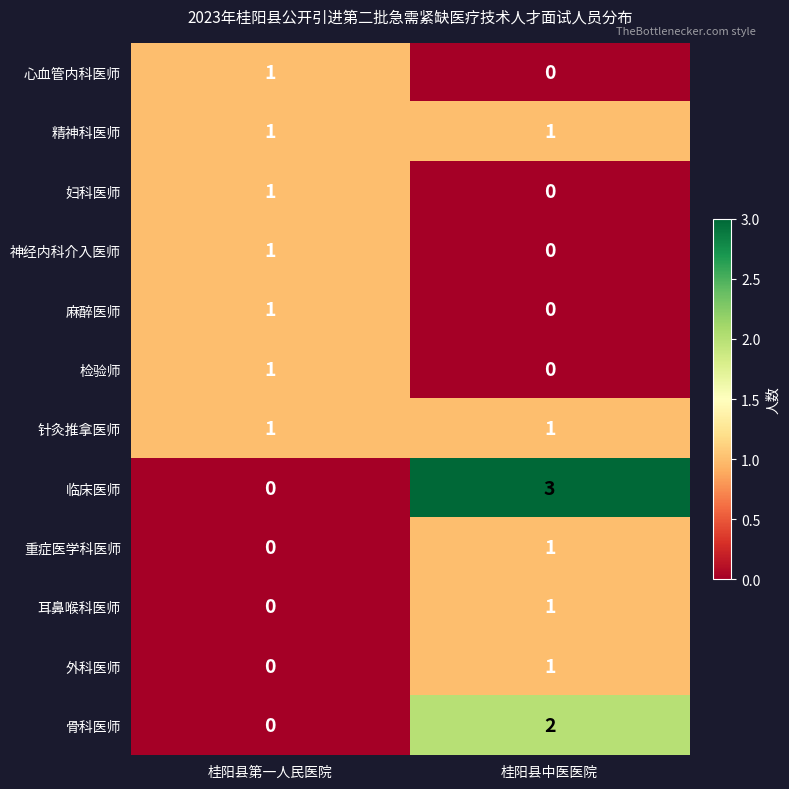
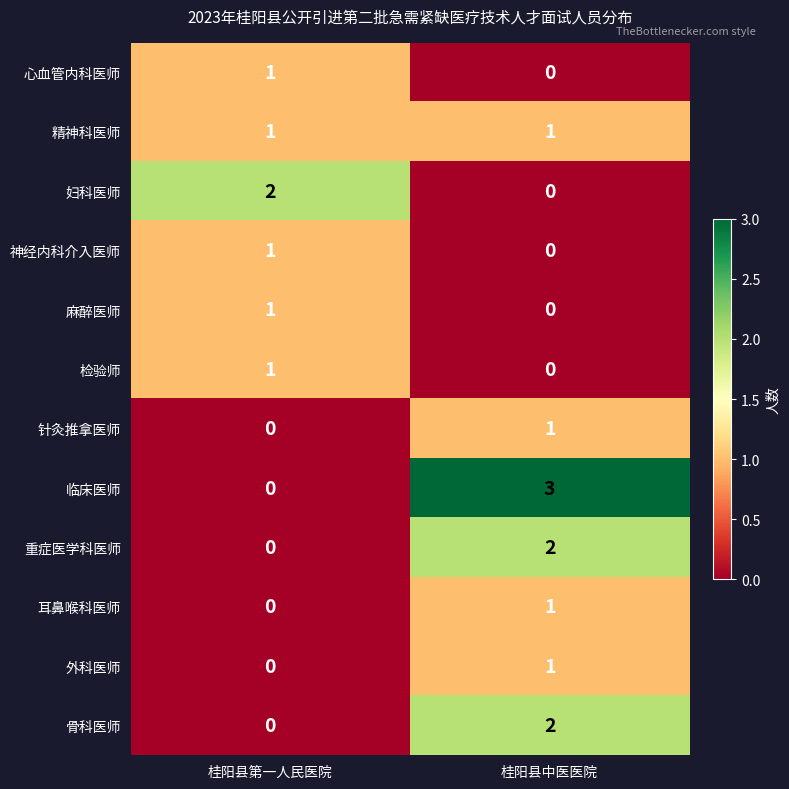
  {
    "心血管内科医师": {
      "桂阳县第一人民医院": 1,
      "桂阳县中医医院": 0
    },
    "精神科医师": {
      "桂阳县第一人民医院": 1,
      "桂阳县中医医院": 1
    },
    "妇科医师": {
-     "桂阳县第一人民医院": 1,
+     "桂阳县第一人民医院": 2,
      "桂阳县中医医院": 0
    },
    "神经内科介入医师": {
      "桂阳县第一人民医院": 1,
      "桂阳县中医医院": 0
    },
    "麻醉医师": {
      "桂阳县第一人民医院": 1,
      "桂阳县中医医院": 0
    },
    "检验师": {
      "桂阳县第一人民医院": 1,
      "桂阳县中医医院": 0
    },
    "针灸推拿医师": {
-     "桂阳县第一人民医院": 1,
+     "桂阳县第一人民医院": 0,
      "桂阳县中医医院": 1
    },
    "临床医师": {
      "桂阳县第一人民医院": 0,
      "桂阳县中医医院": 3
    },
    "重症医学科医师": {
      "桂阳县第一人民医院": 0,
-     "桂阳县中医医院": 1
+     "桂阳县中医医院": 2
    },
    "耳鼻喉科医师": {
      "桂阳县第一人民医院": 0,
      "桂阳县中医医院": 1
    },
    "外科医师": {
      "桂阳县第一人民医院": 0,
      "桂阳县中医医院": 1
    },
    "骨科医师": {
      "桂阳县第一人民医院": 0,
      "桂阳县中医医院": 2
    }
  }
